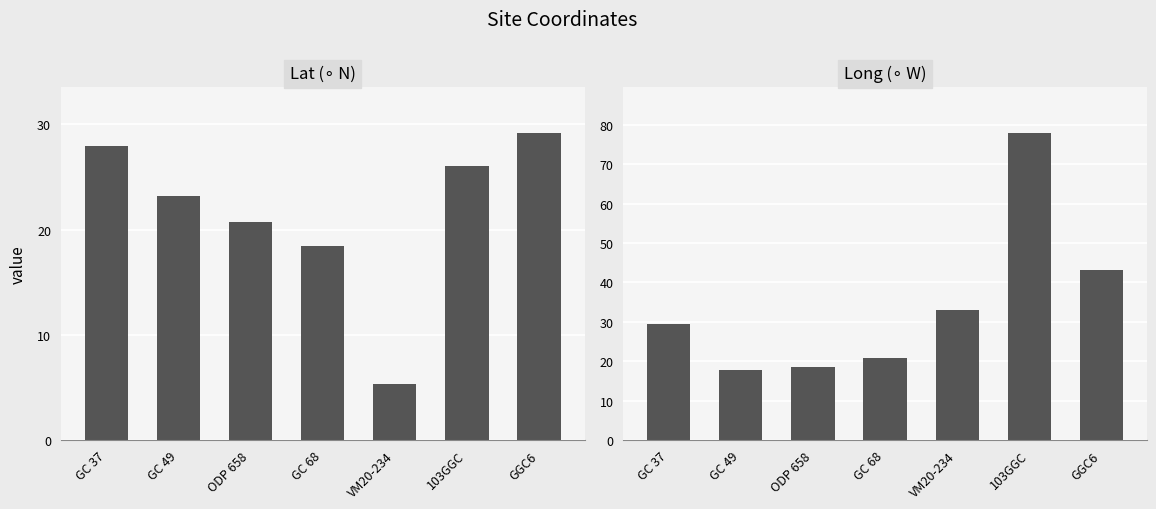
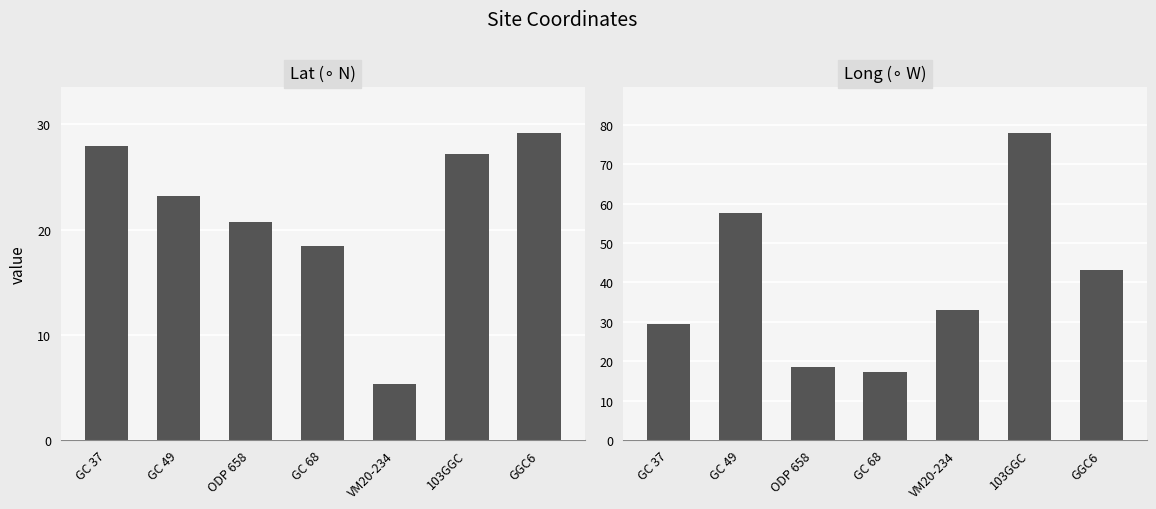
  {
    "Lat (∘ N)": {
      "GC 37": 28.0,
      "GC 49": 23.2,
      "ODP 658": 20.8,
      "GC 68": 18.4,
      "VM20-234": 5.3,
-     "103GGC": 26.1,
+     "103GGC": 27.2,
      "GGC6": 29.2
    },
    "Long (∘ W)": {
      "GC 37": 29,
-     "GC 49": 18,
+     "GC 49": 58,
      "ODP 658": 19,
-     "GC 68": 21,
+     "GC 68": 17,
      "VM20-234": 33,
      "103GGC": 78,
      "GGC6": 43
    }
  }
